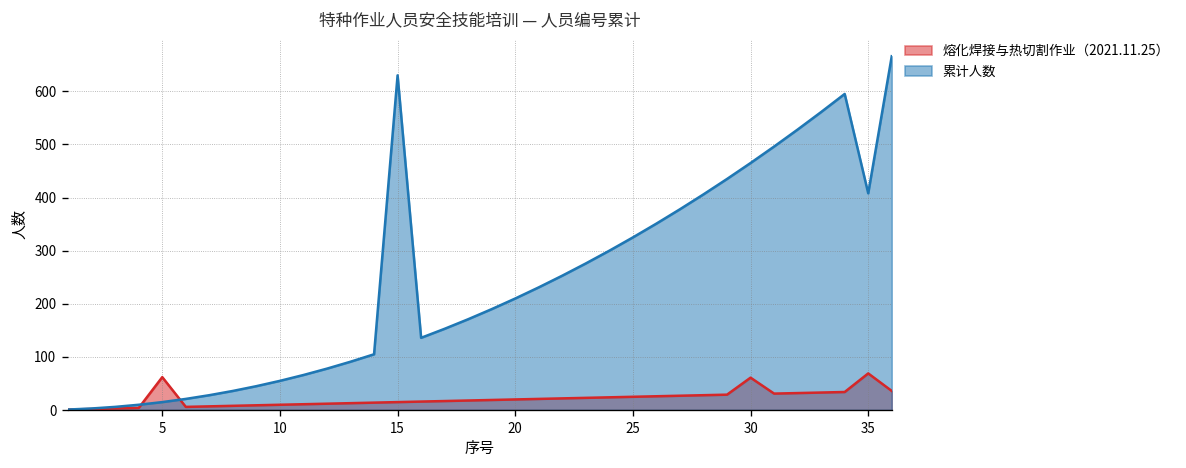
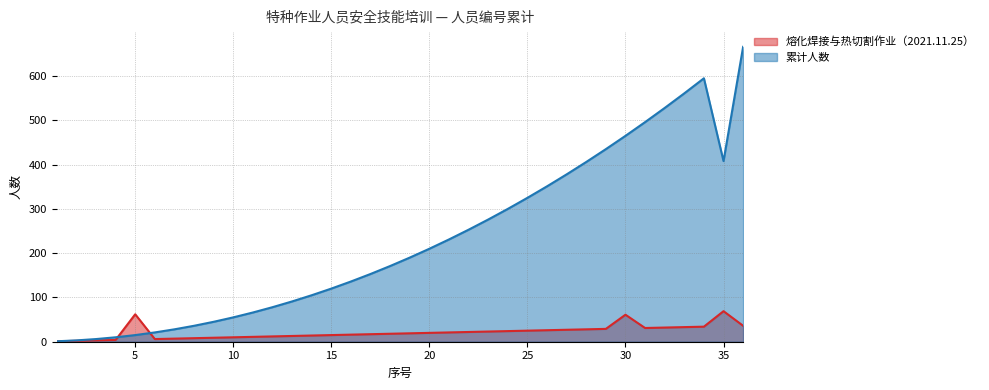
  {
    "熔化焊接与热切割作业（2021.11.25）": {
      "5": 60,
      "10": 10,
      "15": 20,
      "20": 20,
      "25": 30,
      "30": 60,
      "35": 70
    },
    "累计人数": {
      "5": 20,
      "10": 60,
-     "15": 630,
+     "15": 120,
      "20": 210,
      "25": 330,
      "30": 470,
      "35": 410
    }
  }
